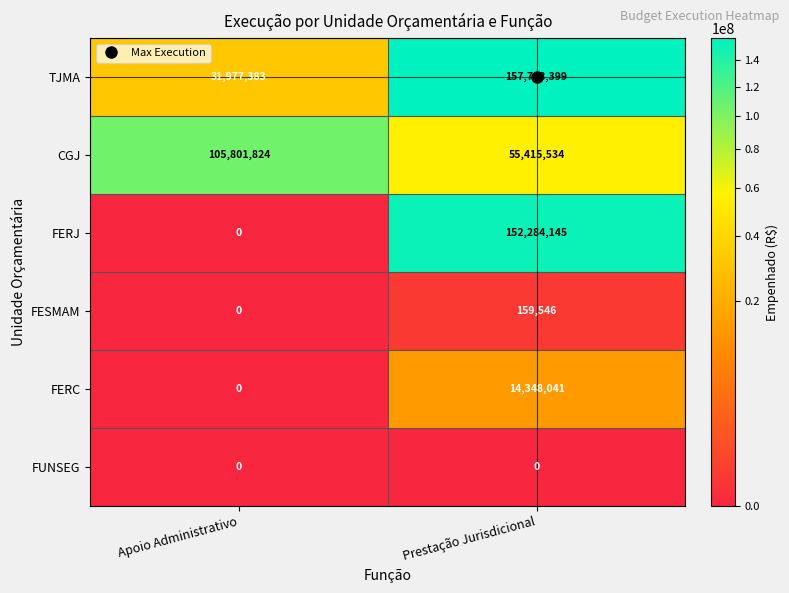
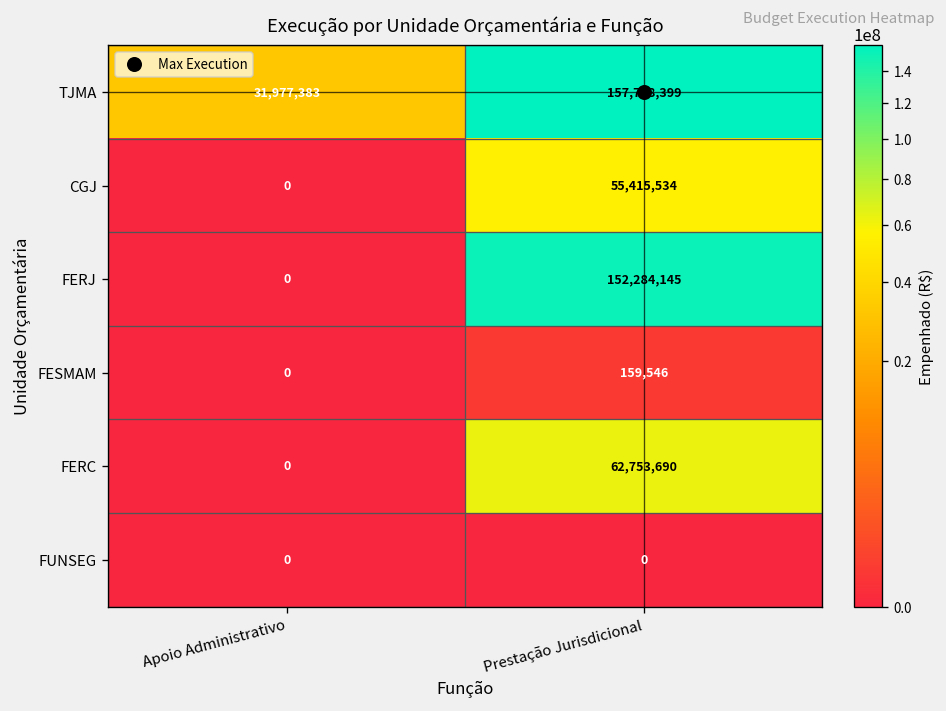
  {
    "TJMA": {
      "Apoio Administrativo": "31,977,383"
    },
    "CGJ": {
-     "Apoio Administrativo": "105,801,824",
+     "Apoio Administrativo": "0",
      "Prestação Jurisdicional": "55,415,534"
    },
    "FERJ": {
      "Apoio Administrativo": "0",
      "Prestação Jurisdicional": "152,284,145"
    },
    "FESMAM": {
      "Apoio Administrativo": "0",
      "Prestação Jurisdicional": "159,546"
    },
    "FERC": {
      "Apoio Administrativo": "0",
-     "Prestação Jurisdicional": "14,348,041"
+     "Prestação Jurisdicional": "62,753,690"
    },
    "FUNSEG": {
      "Apoio Administrativo": "0",
      "Prestação Jurisdicional": "0"
    }
  }
